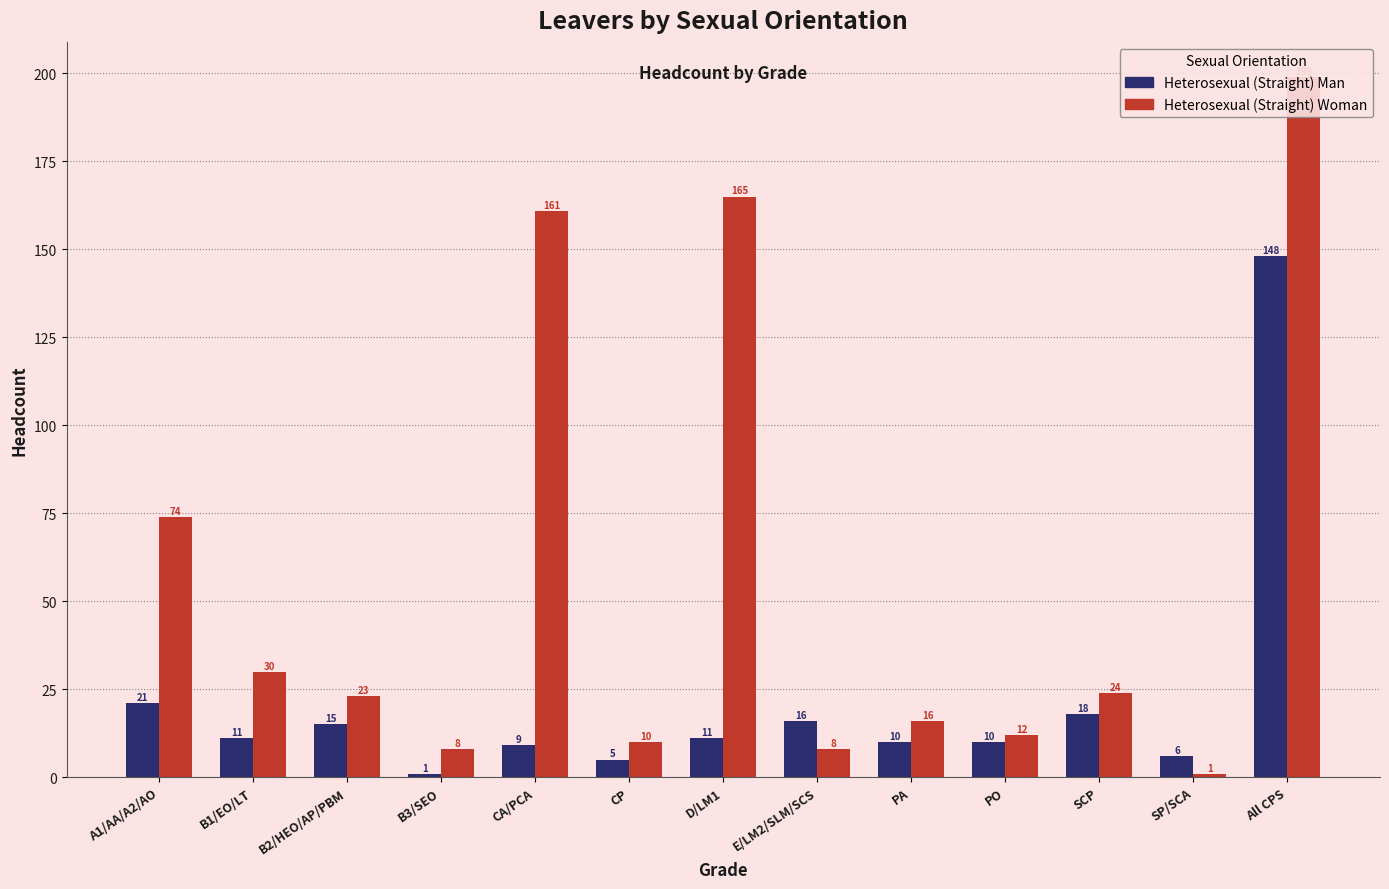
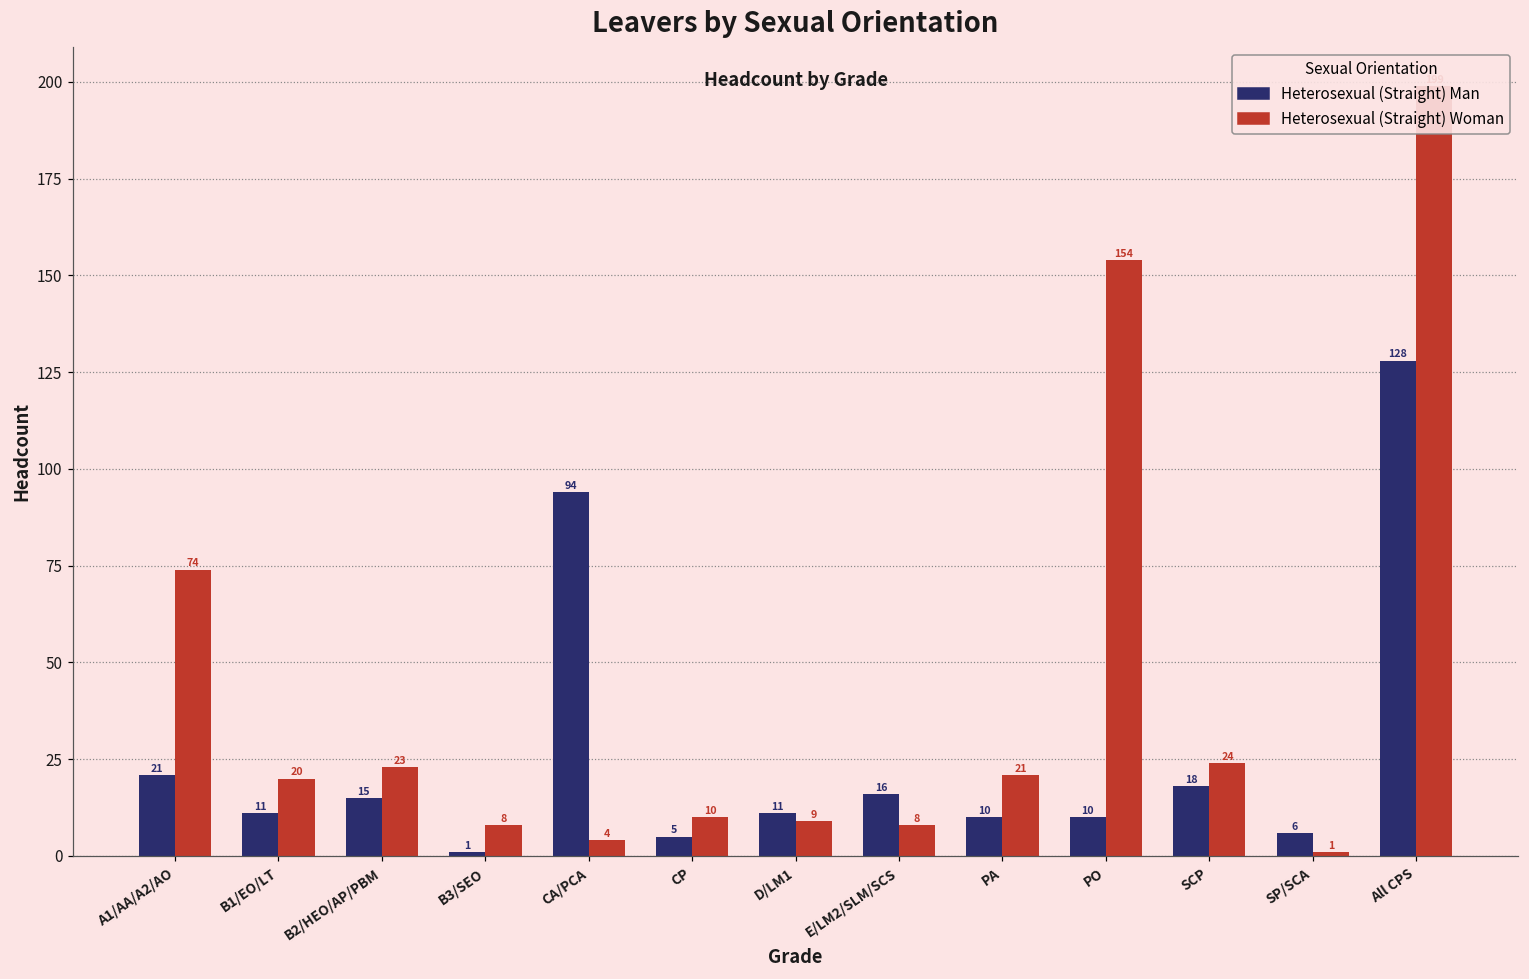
  {
    "Heterosexual (Straight) Man": {
      "A1/AA/A2/AO": 21,
      "B1/EO/LT": 11,
      "B2/HEO/AP/PBM": 15,
      "B3/SEO": 1,
-     "CA/PCA": 9,
+     "CA/PCA": 94,
      "CP": 5,
      "D/LM1": 11,
      "E/LM2/SLM/SCS": 16,
      "PA": 10,
      "PO": 10,
      "SCP": 18,
      "SP/SCA": 6,
-     "All CPS": 148
+     "All CPS": 128
    },
    "Heterosexual (Straight) Woman": {
      "A1/AA/A2/AO": 74,
-     "B1/EO/LT": 30,
+     "B1/EO/LT": 20,
      "B2/HEO/AP/PBM": 23,
      "B3/SEO": 8,
-     "CA/PCA": 161,
+     "CA/PCA": 4,
      "CP": 10,
-     "D/LM1": 165,
+     "D/LM1": 9,
      "E/LM2/SLM/SCS": 8,
-     "PA": 16,
-     "PO": 12,
+     "PA": 21,
+     "PO": 154,
      "SCP": 24,
      "SP/SCA": 1
    }
  }
